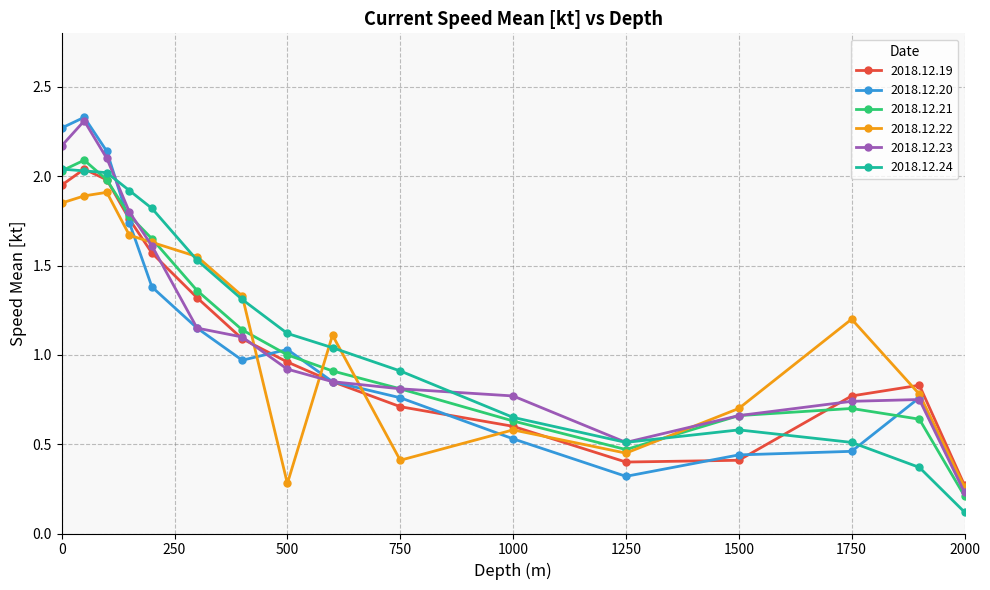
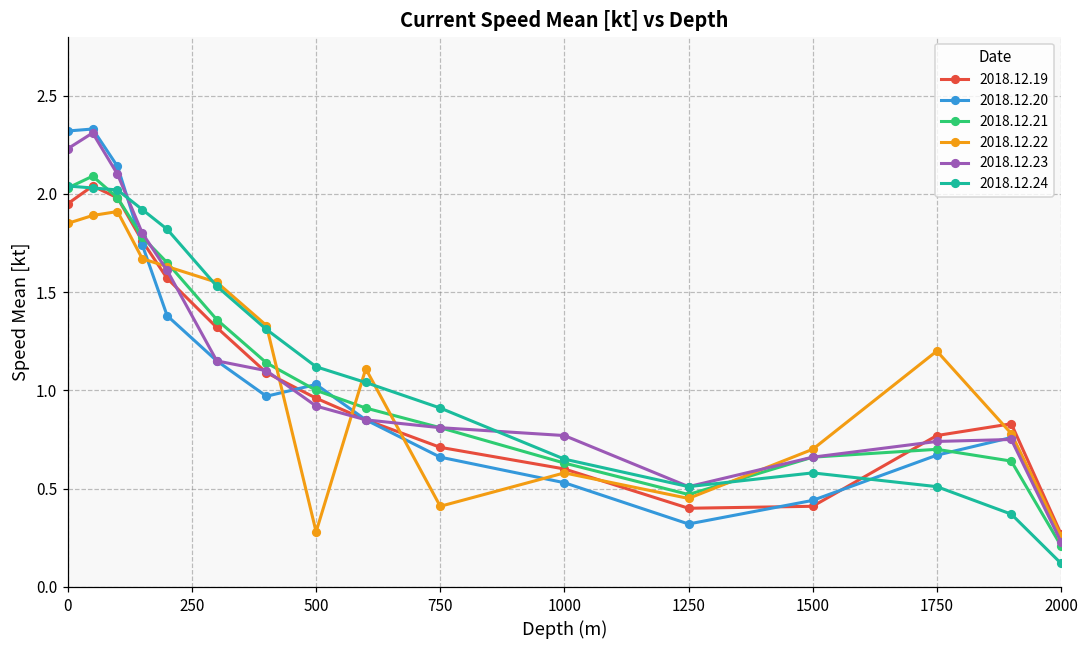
  {
    "2018.12.19": {
      "0": 1.95,
      "500": 0.96,
      "750": 0.71,
      "1000": 0.60,
      "1250": 0.40,
      "1500": 0.41,
      "1750": 0.77
    },
    "2018.12.20": {
-     "0": 2.27,
+     "0": 2.32,
      "500": 1.03,
-     "750": 0.76,
+     "750": 0.66,
      "1000": 0.53,
      "1250": 0.32,
      "1500": 0.44,
-     "1750": 0.46
+     "1750": 0.67
    },
    "2018.12.22": {
      "0": 1.85,
      "500": 0.28,
      "750": 0.41,
      "1000": 0.58,
      "1250": 0.45,
      "1500": 0.70,
      "1750": 1.20
    },
    "2018.12.23": {
-     "0": 2.17,
+     "0": 2.23,
      "500": 0.92,
      "1000": 0.77,
      "1750": 0.74
    }
  }
